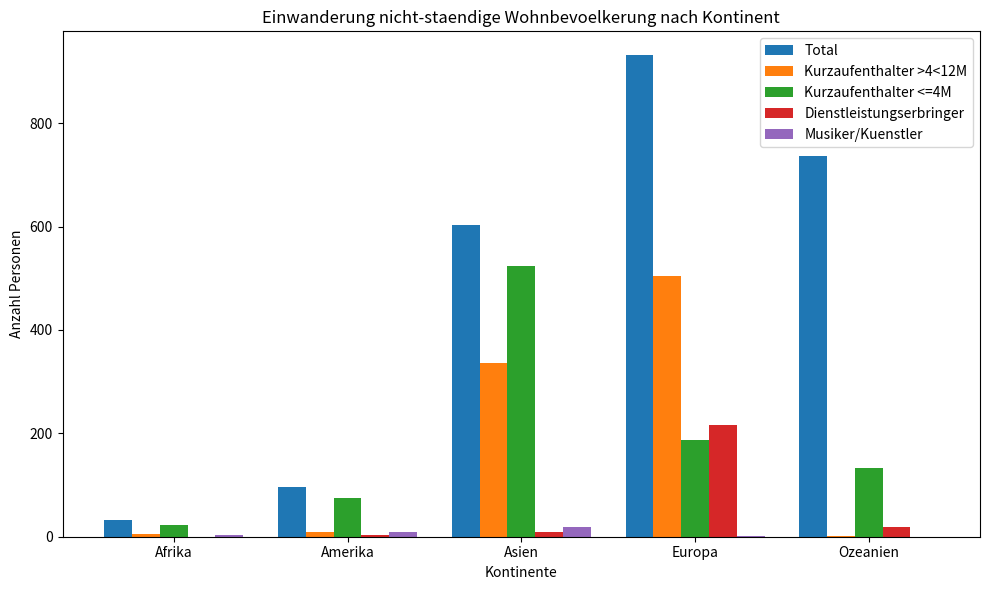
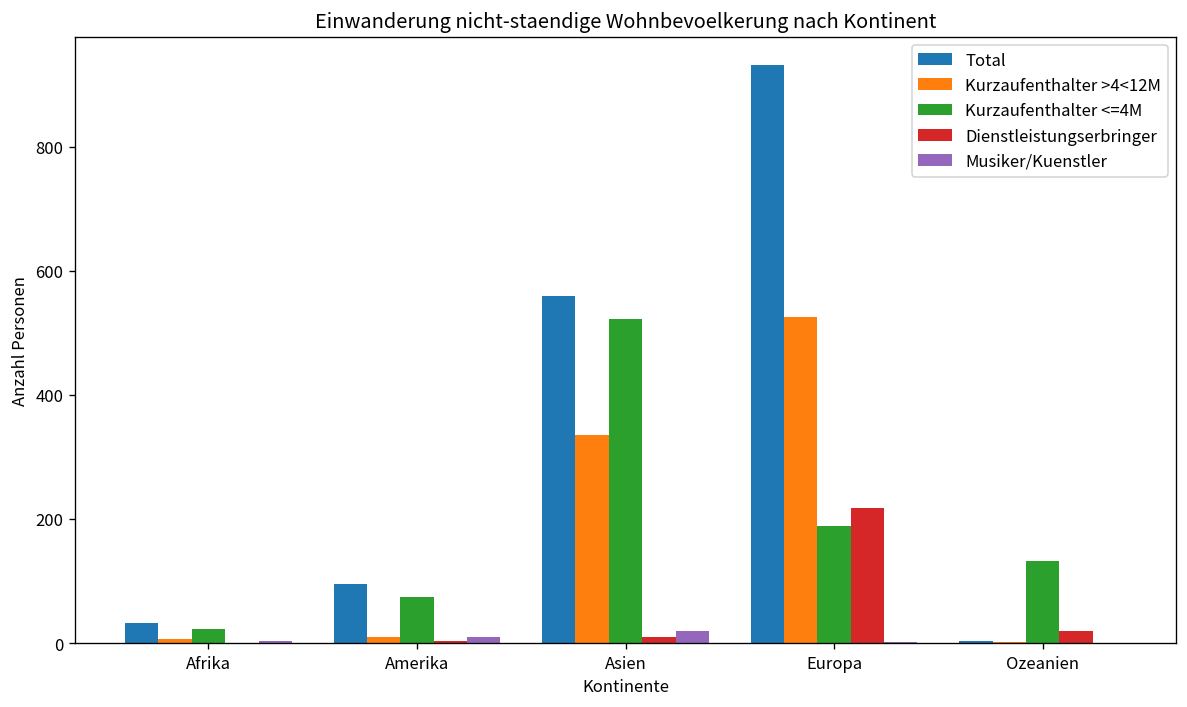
  {
    "Total": {
      "Afrika": 30,
      "Amerika": 100,
-     "Asien": 600,
+     "Asien": 560,
      "Europa": 930,
-     "Ozeanien": 740
+     "Ozeanien": 0
    },
    "Kurzaufenthalter >4<12M": {
      "Afrika": 10,
      "Amerika": 10,
      "Asien": 340,
-     "Europa": 510
+     "Europa": 530
    },
    "Kurzaufenthalter <=4M": {
      "Afrika": 20,
      "Amerika": 80,
      "Asien": 520,
      "Europa": 190,
      "Ozeanien": 130
    },
    "Dienstleistungserbringer": {
      "Afrika": 0,
      "Asien": 10,
      "Europa": 220,
      "Ozeanien": 20
    },
    "Musiker/Kuenstler": {
      "Amerika": 10,
      "Asien": 20,
      "Ozeanien": 0
    }
  }
